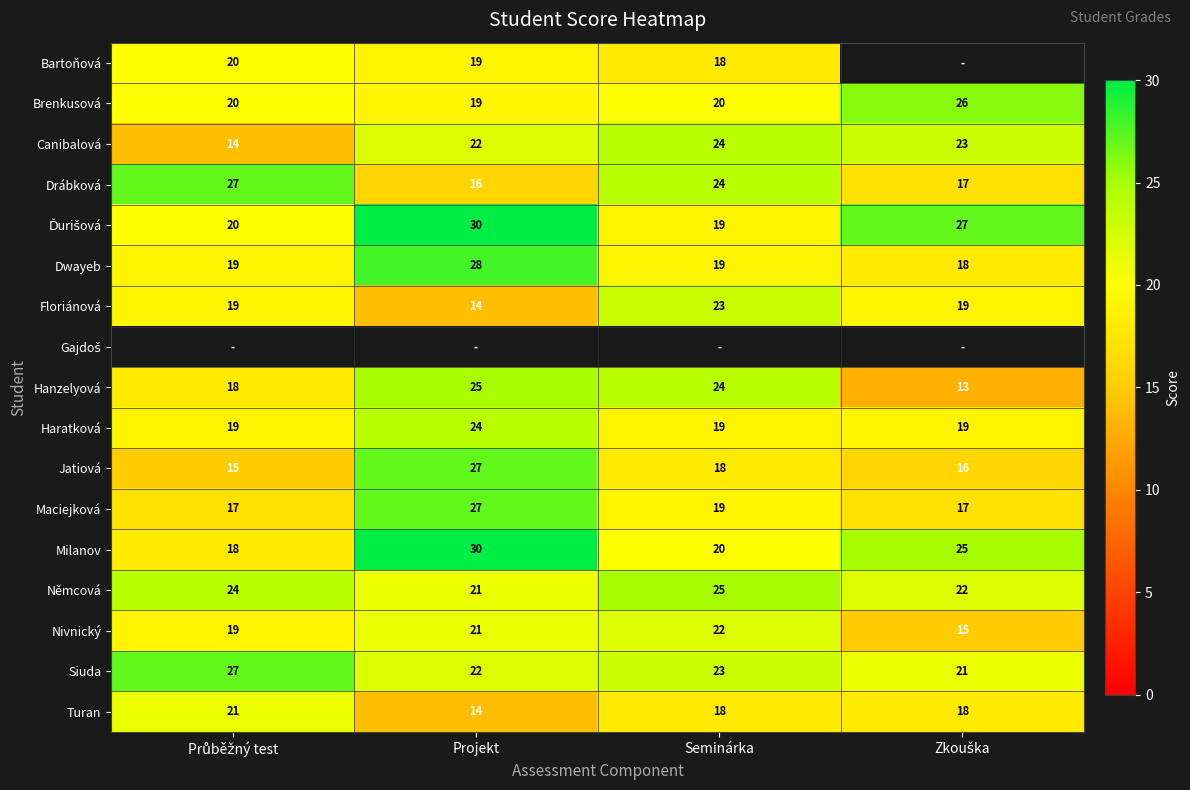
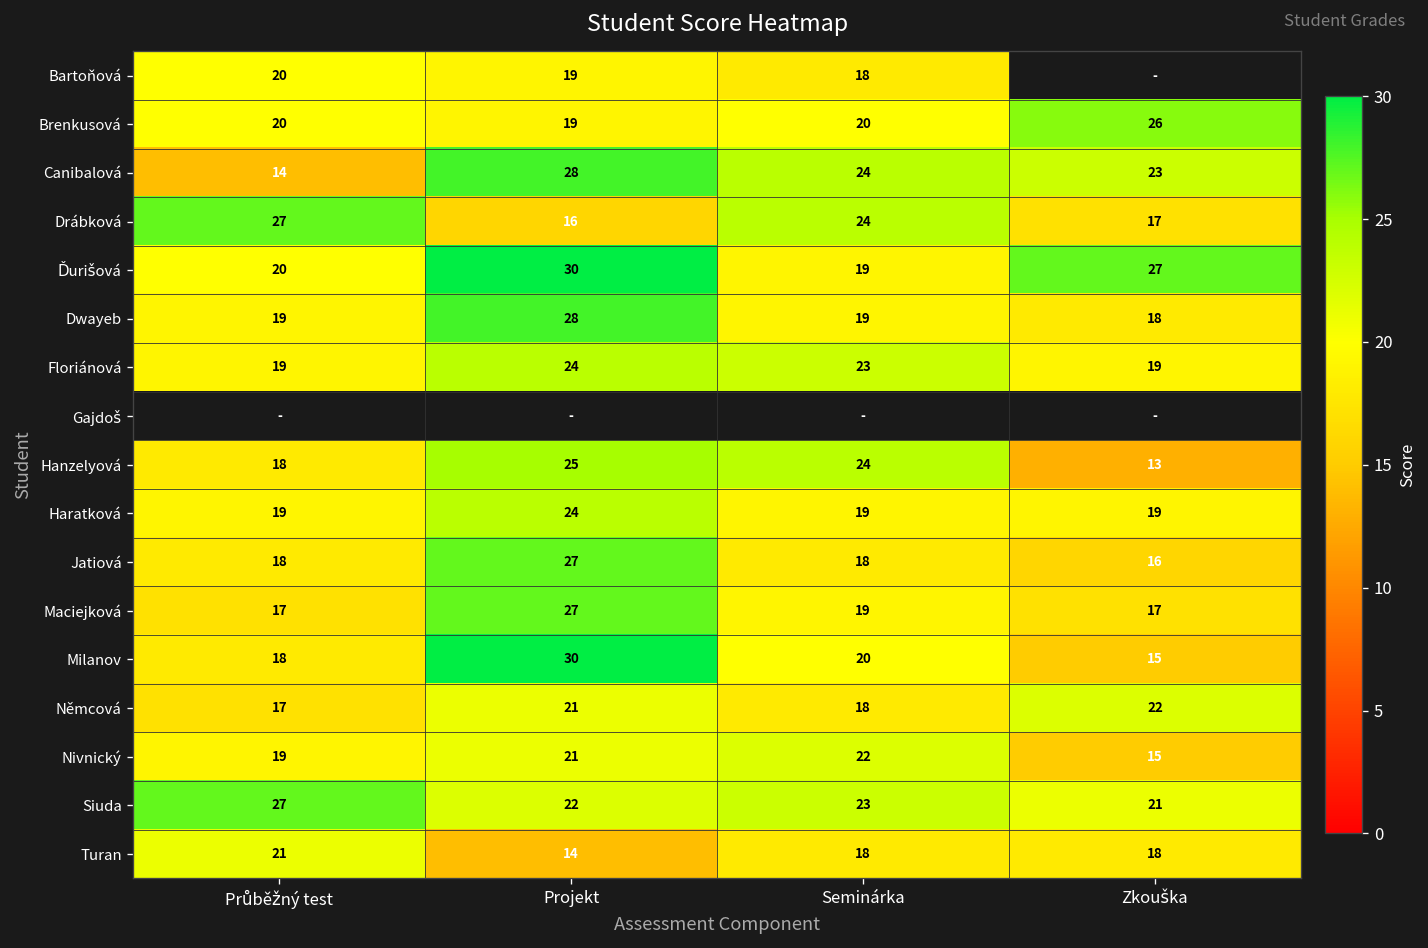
  {
    "Bartoňová": {
      "Průběžný test": 20,
      "Projekt": 19,
      "Seminárka": 18
    },
    "Brenkusová": {
      "Průběžný test": 20,
      "Projekt": 19,
      "Seminárka": 20,
      "Zkouška": 26
    },
    "Canibalová": {
      "Průběžný test": 14,
-     "Projekt": 22,
+     "Projekt": 28,
      "Seminárka": 24,
      "Zkouška": 23
    },
    "Drábková": {
      "Průběžný test": 27,
      "Projekt": 16,
      "Seminárka": 24,
      "Zkouška": 17
    },
    "Ďurišová": {
      "Průběžný test": 20,
      "Projekt": 30,
      "Seminárka": 19,
      "Zkouška": 27
    },
    "Dwayeb": {
      "Průběžný test": 19,
      "Projekt": 28,
      "Seminárka": 19,
      "Zkouška": 18
    },
    "Floriánová": {
      "Průběžný test": 19,
-     "Projekt": 14,
+     "Projekt": 24,
      "Seminárka": 23,
      "Zkouška": 19
    },
    "Hanzelyová": {
      "Průběžný test": 18,
      "Projekt": 25,
      "Seminárka": 24,
      "Zkouška": 13
    },
    "Haratková": {
      "Průběžný test": 19,
      "Projekt": 24,
      "Seminárka": 19,
      "Zkouška": 19
    },
    "Jatiová": {
-     "Průběžný test": 15,
+     "Průběžný test": 18,
      "Projekt": 27,
      "Seminárka": 18,
      "Zkouška": 16
    },
    "Maciejková": {
      "Průběžný test": 17,
      "Projekt": 27,
      "Seminárka": 19,
      "Zkouška": 17
    },
    "Milanov": {
      "Průběžný test": 18,
      "Projekt": 30,
      "Seminárka": 20,
-     "Zkouška": 25
+     "Zkouška": 15
    },
    "Němcová": {
-     "Průběžný test": 24,
+     "Průběžný test": 17,
      "Projekt": 21,
-     "Seminárka": 25,
+     "Seminárka": 18,
      "Zkouška": 22
    },
    "Nivnický": {
      "Průběžný test": 19,
      "Projekt": 21,
      "Seminárka": 22,
      "Zkouška": 15
    },
    "Siuda": {
      "Průběžný test": 27,
      "Projekt": 22,
      "Seminárka": 23,
      "Zkouška": 21
    },
    "Turan": {
      "Průběžný test": 21,
      "Projekt": 14,
      "Seminárka": 18,
      "Zkouška": 18
    }
  }
